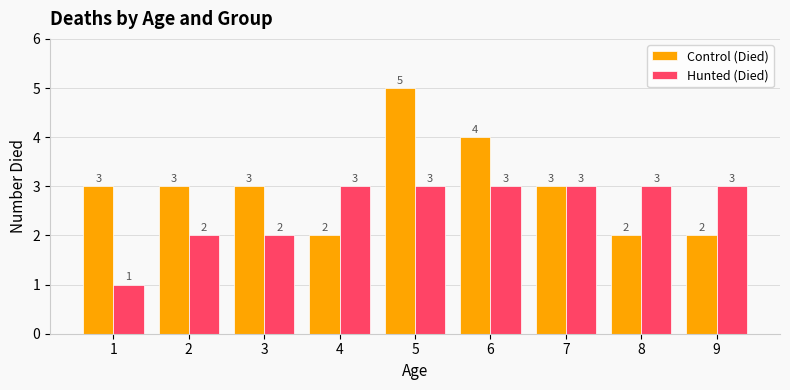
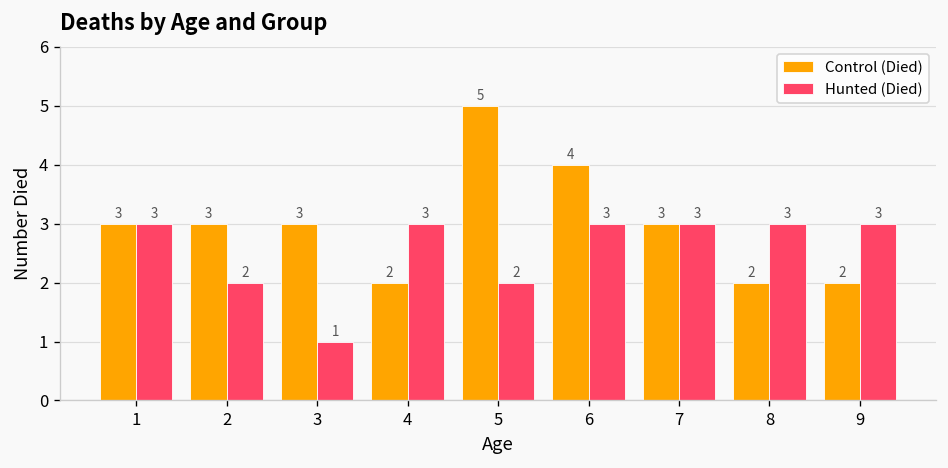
  {
    "Control (Died)": {
      "1": 3,
      "2": 3,
      "3": 3,
      "4": 2,
      "5": 5,
      "6": 4,
      "7": 3,
      "8": 2,
      "9": 2
    },
    "Hunted (Died)": {
-     "1": 1,
+     "1": 3,
      "2": 2,
-     "3": 2,
+     "3": 1,
      "4": 3,
-     "5": 3,
+     "5": 2,
      "6": 3,
      "7": 3,
      "8": 3,
      "9": 3
    }
  }
